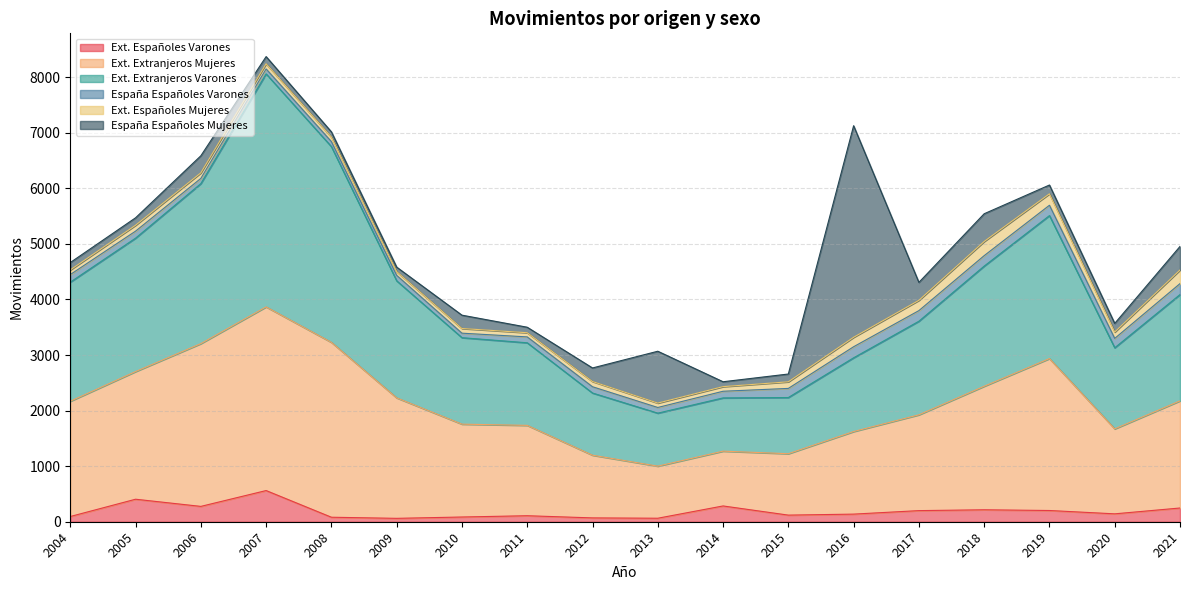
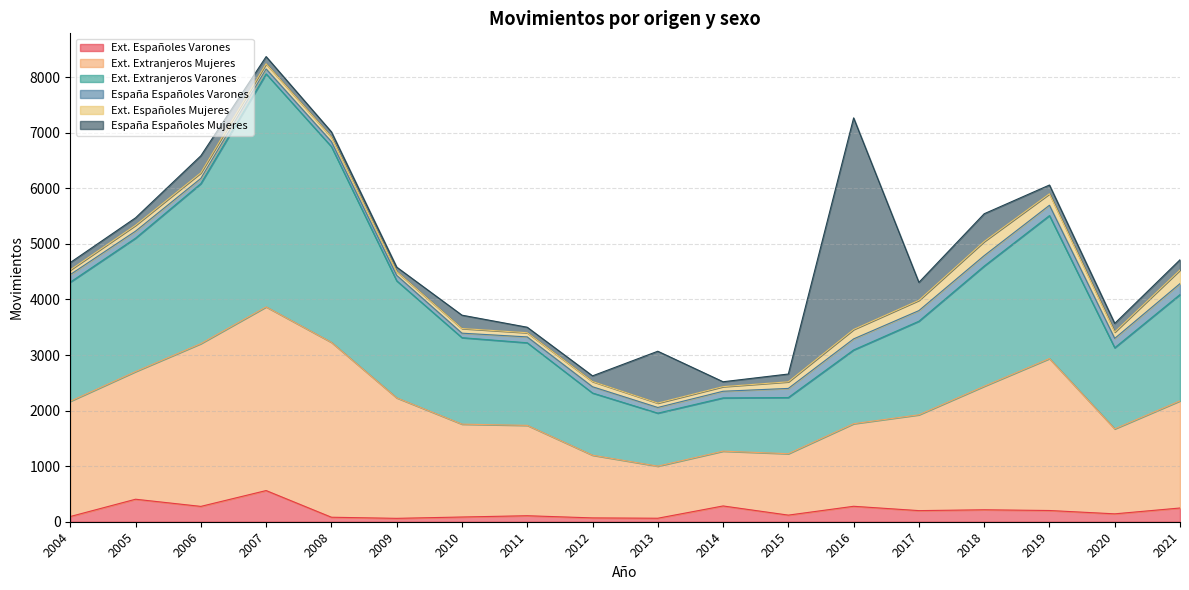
  {
    "Ext. Españoles Varones": {
      "2004": 100,
      "2005": 400,
      "2006": 300,
      "2007": 600,
      "2008": 100,
      "2009": 100,
      "2010": 100,
      "2011": 100,
      "2012": 100,
      "2013": 100,
      "2014": 300,
      "2015": 100,
-     "2016": 100,
+     "2016": 300,
      "2017": 200,
      "2018": 200,
      "2019": 200,
      "2020": 100,
      "2021": 200
    },
    "España Españoles Mujeres": {
      "2004": 100,
      "2005": 100,
      "2006": 300,
      "2007": 100,
      "2008": 100,
      "2009": 100,
      "2010": 200,
      "2011": 100,
-     "2012": 200,
+     "2012": 100,
      "2013": 900,
      "2014": 100,
      "2015": 100,
      "2016": 3800,
      "2017": 300,
      "2018": 500,
      "2019": 200,
      "2020": 200,
-     "2021": 400
+     "2021": 200
    }
  }
